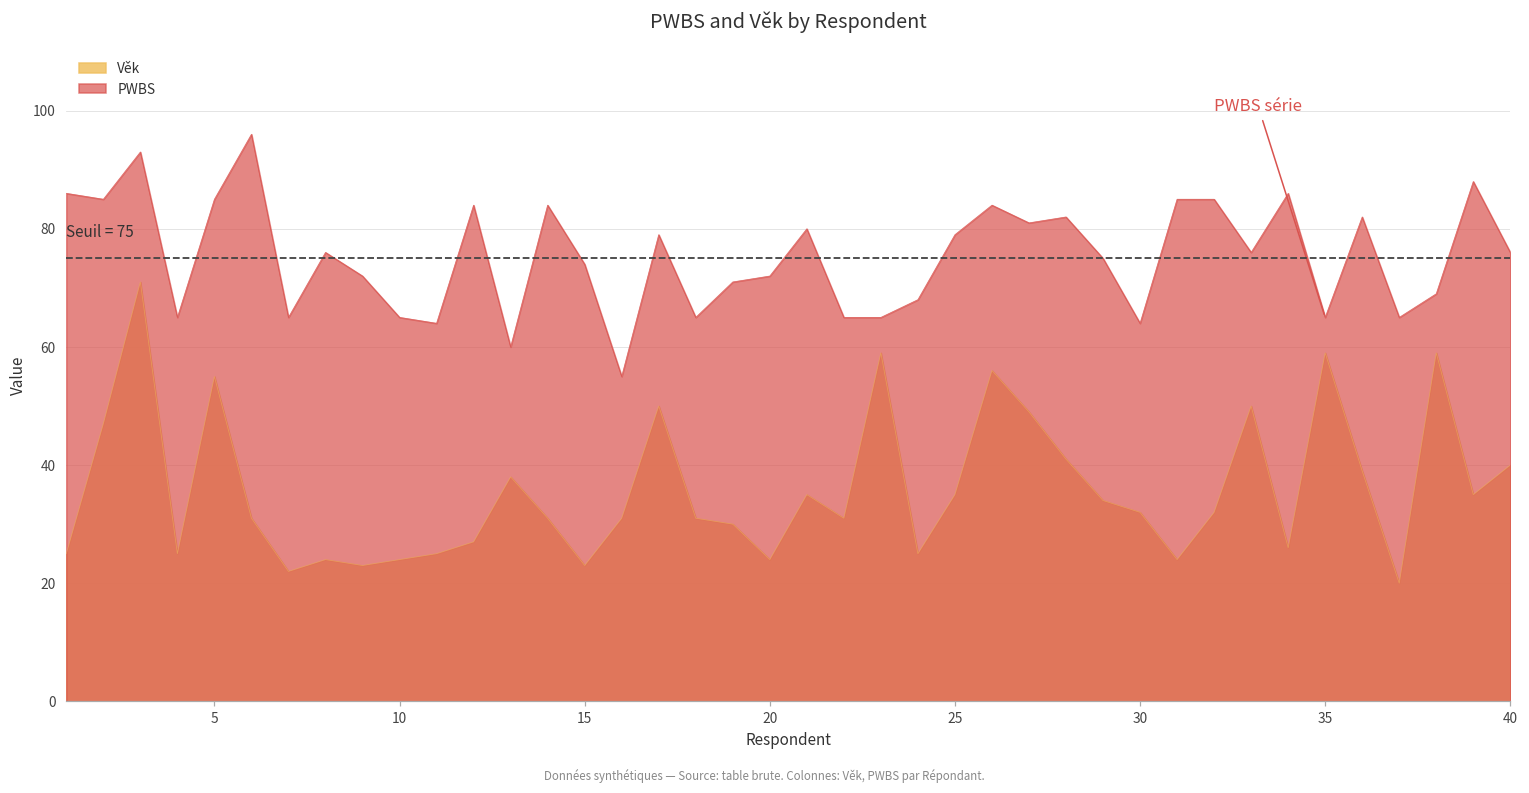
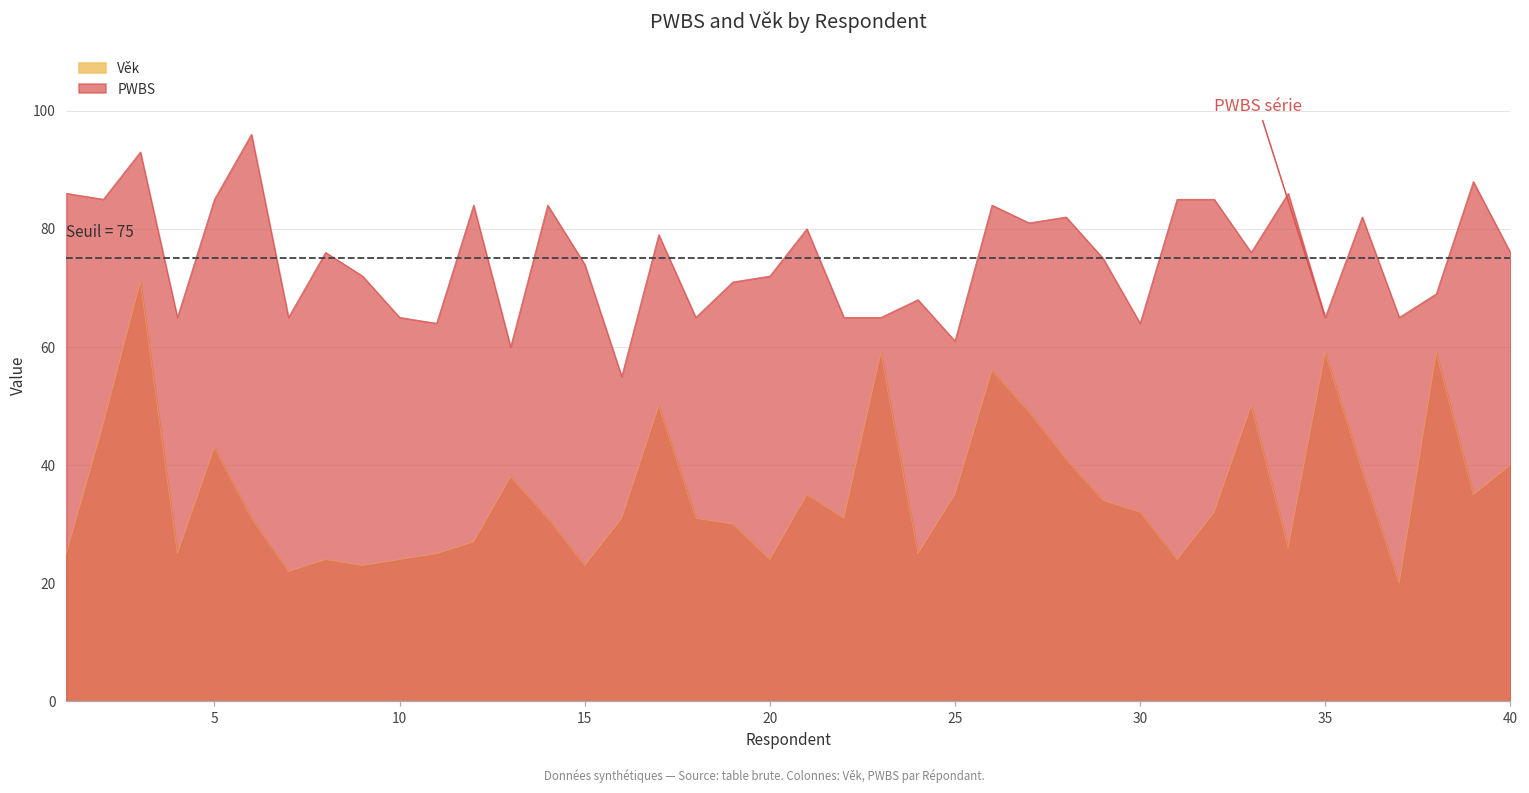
  {
    "Věk": {
-     "5": 55,
+     "5": 43,
      "10": 24,
      "15": 23,
      "20": 24,
      "25": 35,
      "30": 32,
      "35": 59,
      "40": 40
    },
    "PWBS": {
      "5": 85,
      "10": 65,
      "15": 74,
      "20": 72,
-     "25": 79,
+     "25": 61,
      "30": 64,
      "35": 65,
      "40": 76
    }
  }
